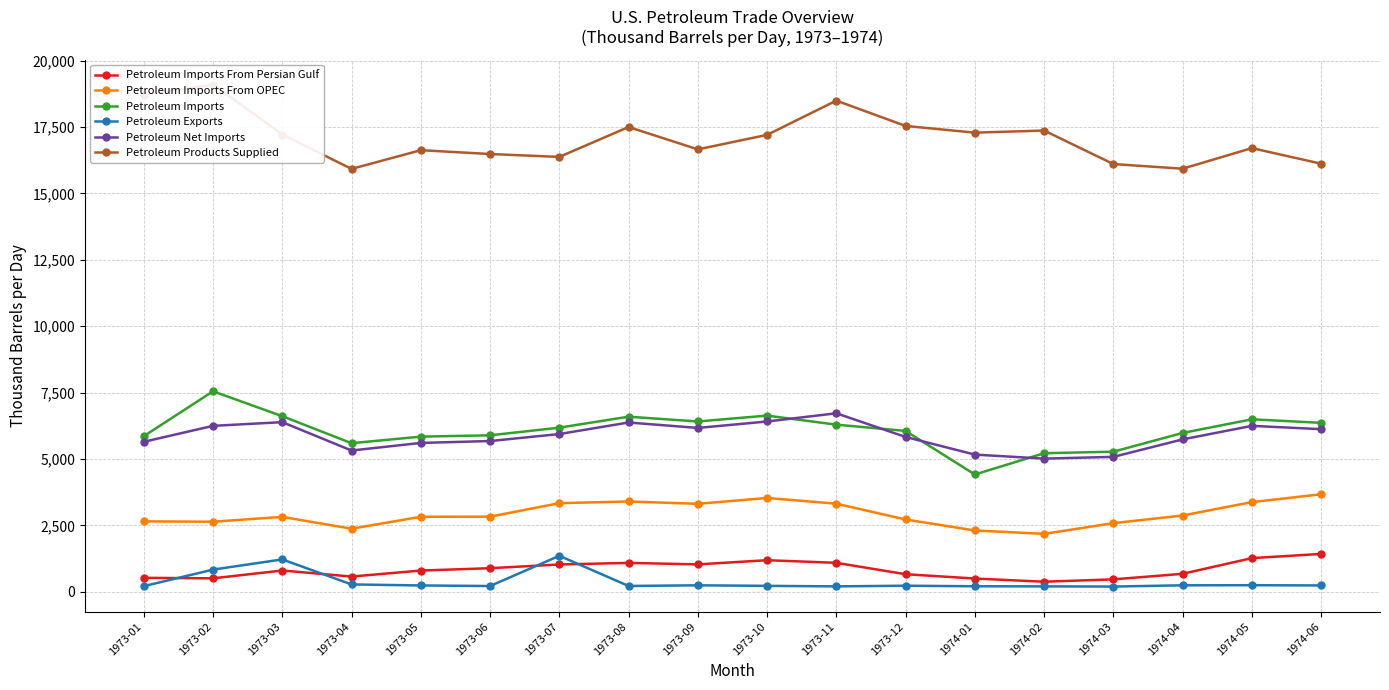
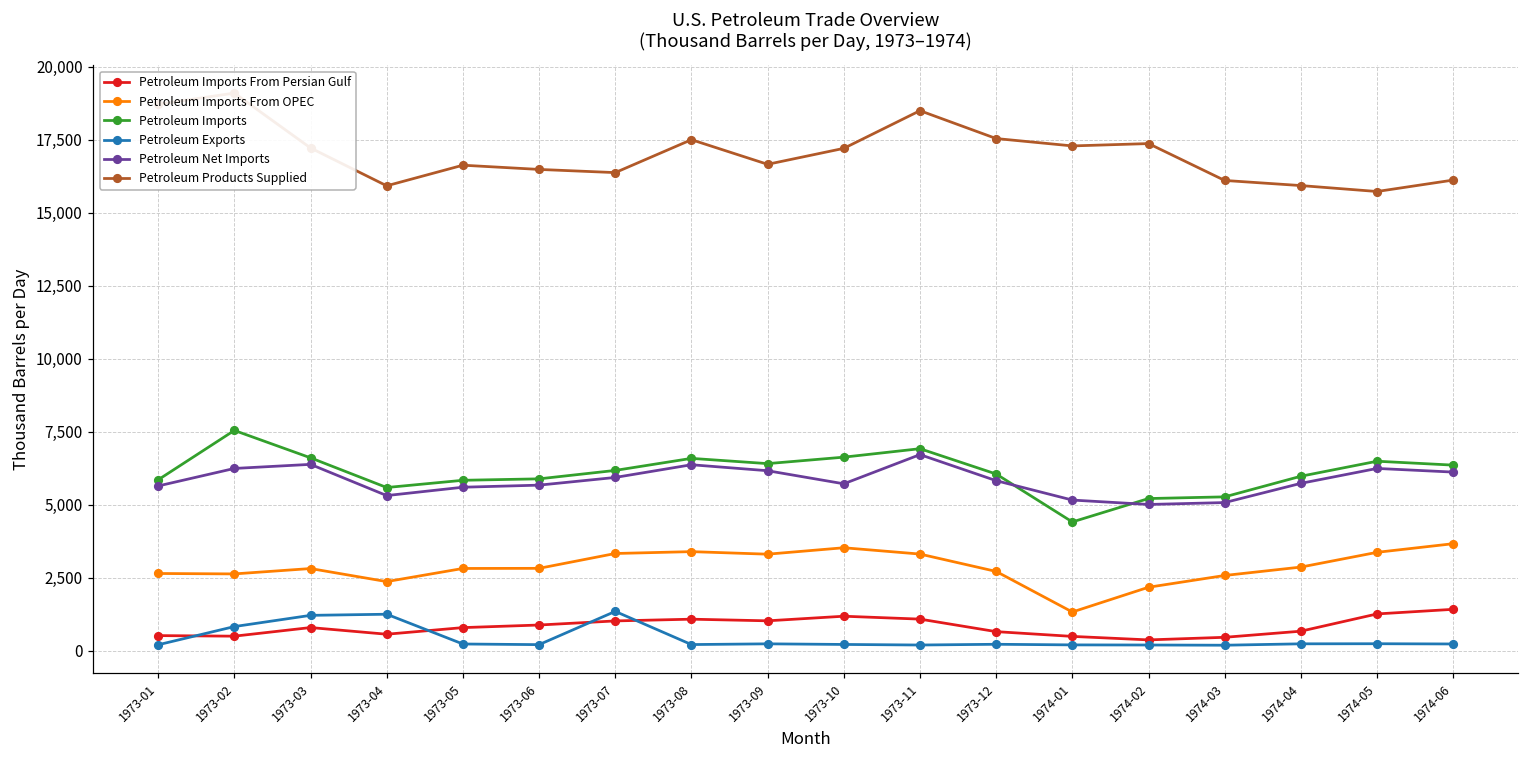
  {
    "Petroleum Imports From Persian Gulf": {
      "1973-01": "500",
      "1973-02": "500",
      "1973-03": "800",
      "1973-04": "600",
      "1973-05": "800",
      "1973-06": "900",
      "1973-07": "1,000",
      "1973-08": "1,100",
      "1973-09": "1,000",
      "1973-10": "1,200",
      "1973-11": "1,100",
      "1973-12": "700",
      "1974-01": "500",
      "1974-02": "400",
      "1974-03": "500",
      "1974-04": "700",
      "1974-05": "1,300",
      "1974-06": "1,400"
    },
    "Petroleum Imports From OPEC": {
      "1973-01": "2,700",
      "1973-02": "2,600",
      "1973-03": "2,800",
      "1973-04": "2,400",
      "1973-05": "2,800",
      "1973-06": "2,800",
      "1973-07": "3,300",
      "1973-08": "3,400",
      "1973-09": "3,300",
      "1973-10": "3,500",
      "1973-11": "3,300",
      "1973-12": "2,700",
-     "1974-01": "2,300",
+     "1974-01": "1,300",
      "1974-02": "2,200",
      "1974-03": "2,600",
      "1974-04": "2,900",
      "1974-05": "3,400",
      "1974-06": "3,700"
    },
    "Petroleum Imports": {
      "1973-01": "5,900",
      "1973-02": "7,500",
      "1973-03": "6,600",
      "1973-04": "5,600",
      "1973-05": "5,800",
      "1973-06": "5,900",
      "1973-07": "6,200",
      "1973-08": "6,600",
      "1973-09": "6,400",
      "1973-10": "6,600",
-     "1973-11": "6,300",
+     "1973-11": "6,900",
      "1973-12": "6,100",
      "1974-01": "4,400",
      "1974-02": "5,200",
      "1974-03": "5,300",
      "1974-04": "6,000",
      "1974-05": "6,500",
      "1974-06": "6,400"
    },
    "Petroleum Exports": {
      "1973-01": "200",
      "1973-02": "800",
      "1973-03": "1,200",
-     "1973-04": "300",
+     "1973-04": "1,300",
      "1973-05": "200",
      "1973-06": "200",
      "1973-07": "1,400",
      "1973-08": "200",
      "1973-09": "200",
      "1973-10": "200",
      "1973-11": "200",
      "1973-12": "200",
      "1974-01": "200",
      "1974-02": "200",
      "1974-03": "200",
      "1974-04": "200",
      "1974-05": "200",
      "1974-06": "200"
    },
    "Petroleum Net Imports": {
      "1973-01": "5,600",
      "1973-02": "6,200",
      "1973-03": "6,400",
      "1973-04": "5,300",
      "1973-05": "5,600",
      "1973-06": "5,700",
      "1973-07": "5,900",
      "1973-08": "6,400",
      "1973-09": "6,200",
-     "1973-10": "6,400",
+     "1973-10": "5,700",
      "1973-11": "6,700",
      "1973-12": "5,800",
      "1974-01": "5,200",
      "1974-02": "5,000",
      "1974-03": "5,100",
      "1974-04": "5,700",
      "1974-05": "6,200",
      "1974-06": "6,100"
    },
    "Petroleum Products Supplied": {
      "1973-04": "15,900",
      "1973-05": "16,600",
      "1973-06": "16,500",
      "1973-07": "16,400",
      "1973-08": "17,500",
      "1973-09": "16,700",
      "1973-10": "17,200",
      "1973-11": "18,500",
      "1973-12": "17,500",
      "1974-01": "17,300",
      "1974-02": "17,400",
      "1974-03": "16,100",
      "1974-04": "15,900",
-     "1974-05": "16,700",
+     "1974-05": "15,700",
      "1974-06": "16,100"
    }
  }
